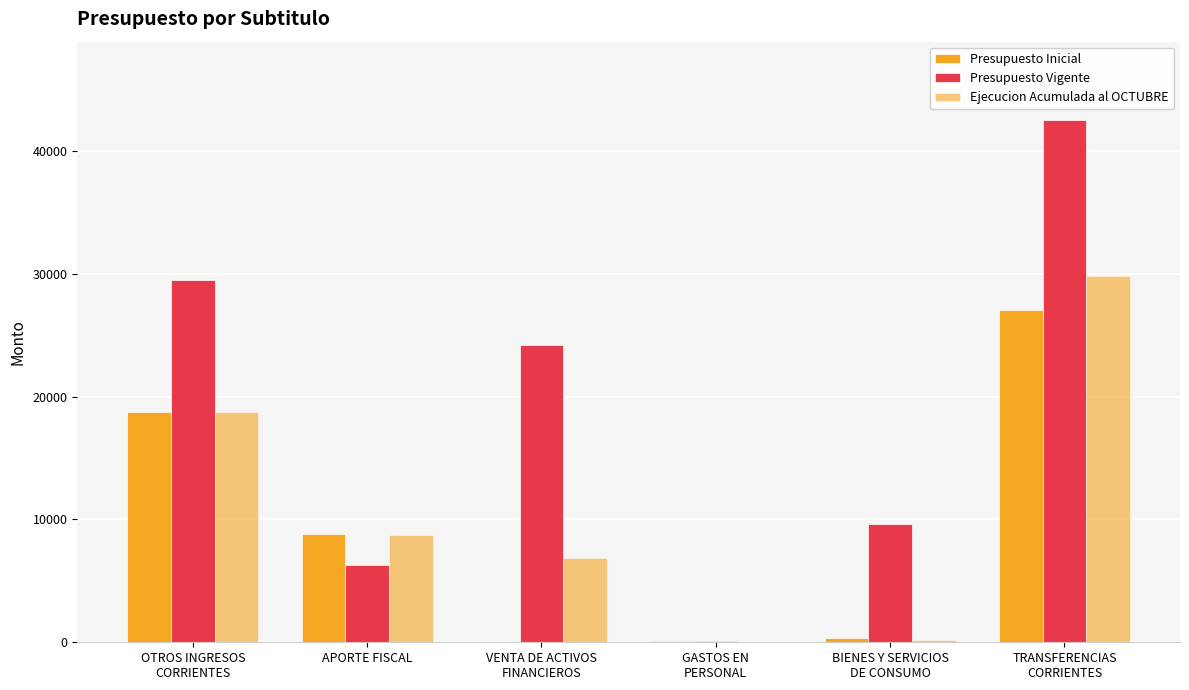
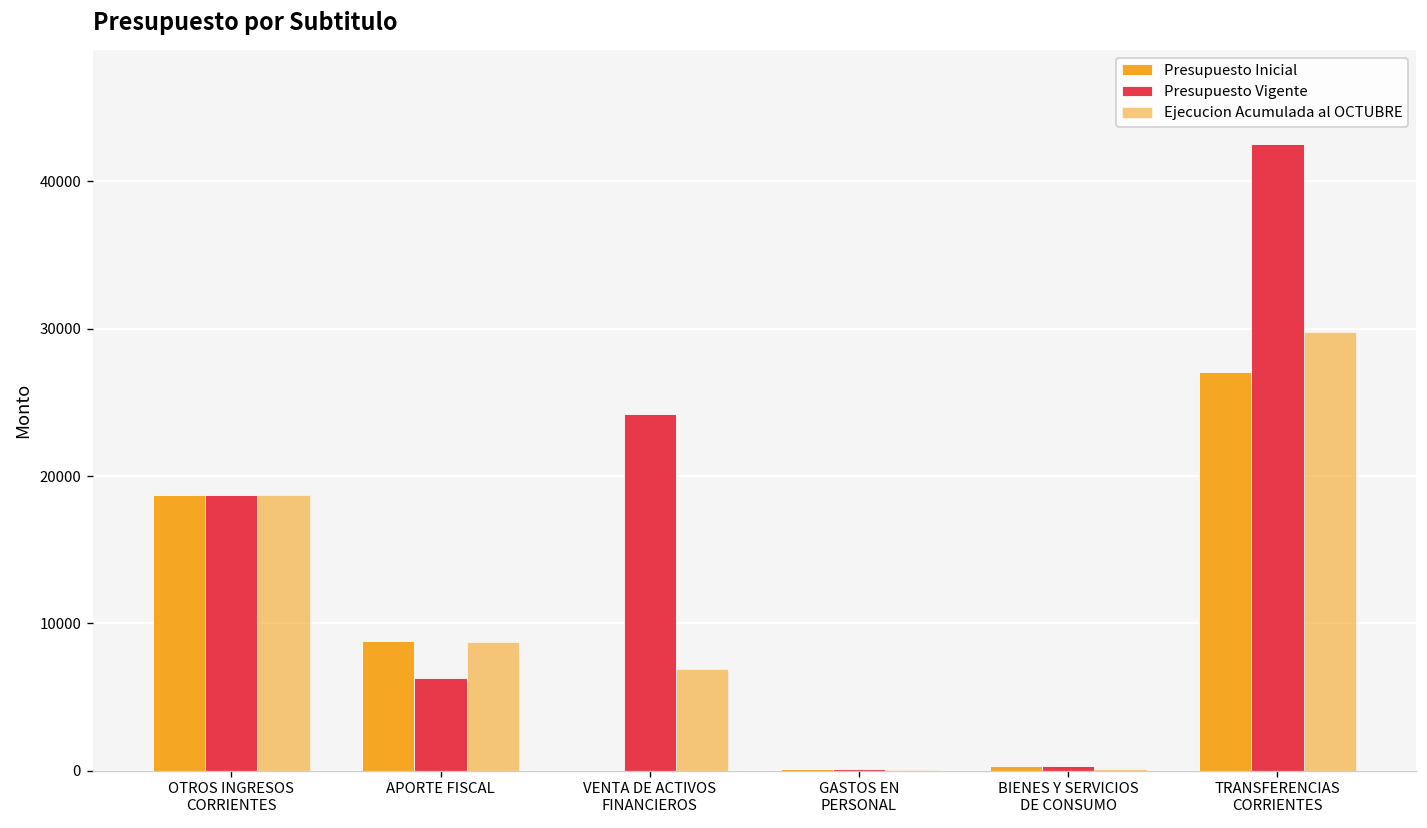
  {
    "Presupuesto Vigente": {
-     "OTROS INGRESOS CORRIENTES": 29500,
+     "OTROS INGRESOS CORRIENTES": 18700,
      "APORTE FISCAL": 6300,
      "VENTA DE ACTIVOS FINANCIEROS": 24200,
-     "BIENES Y SERVICIOS DE CONSUMO": 9600,
+     "BIENES Y SERVICIOS DE CONSUMO": 300,
      "TRANSFERENCIAS CORRIENTES": 42500
    }
  }
